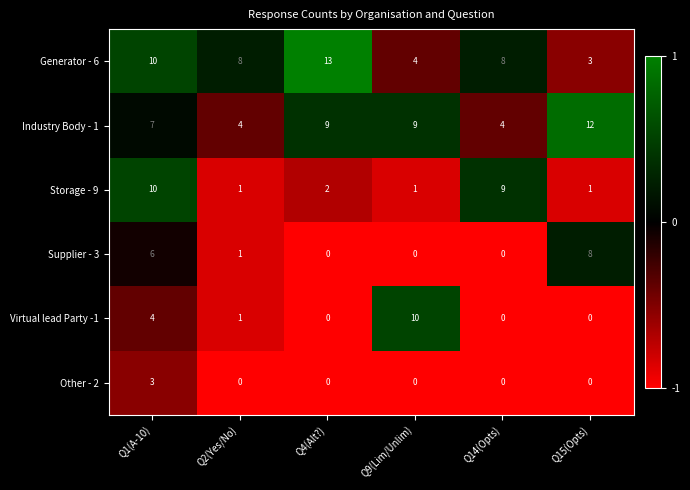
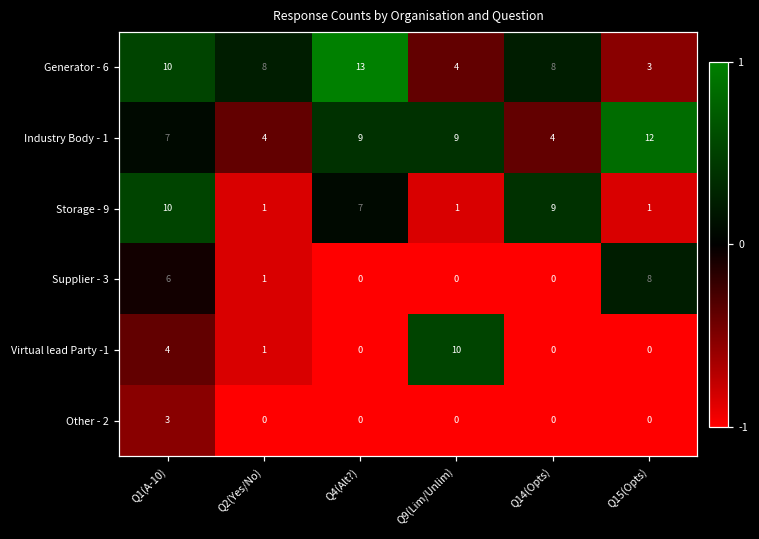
  {
    "Generator - 6": {
      "Q1(A-10)": 10,
      "Q2(Yes/No)": 8,
      "Q4(Alt?)": 13,
      "Q9(Lim/Unlim)": 4,
      "Q14(Opts)": 8,
      "Q15(Opts)": 3
    },
    "Industry Body - 1": {
      "Q1(A-10)": 7,
      "Q2(Yes/No)": 4,
      "Q4(Alt?)": 9,
      "Q9(Lim/Unlim)": 9,
      "Q14(Opts)": 4,
      "Q15(Opts)": 12
    },
    "Storage - 9": {
      "Q1(A-10)": 10,
      "Q2(Yes/No)": 1,
-     "Q4(Alt?)": 2,
+     "Q4(Alt?)": 7,
      "Q9(Lim/Unlim)": 1,
      "Q14(Opts)": 9,
      "Q15(Opts)": 1
    },
    "Supplier - 3": {
      "Q1(A-10)": 6,
      "Q2(Yes/No)": 1,
      "Q4(Alt?)": 0,
      "Q9(Lim/Unlim)": 0,
      "Q14(Opts)": 0,
      "Q15(Opts)": 8
    },
    "Virtual lead Party -1": {
      "Q1(A-10)": 4,
      "Q2(Yes/No)": 1,
      "Q4(Alt?)": 0,
      "Q9(Lim/Unlim)": 10,
      "Q14(Opts)": 0,
      "Q15(Opts)": 0
    },
    "Other - 2": {
      "Q1(A-10)": 3,
      "Q2(Yes/No)": 0,
      "Q4(Alt?)": 0,
      "Q9(Lim/Unlim)": 0,
      "Q14(Opts)": 0,
      "Q15(Opts)": 0
    }
  }
